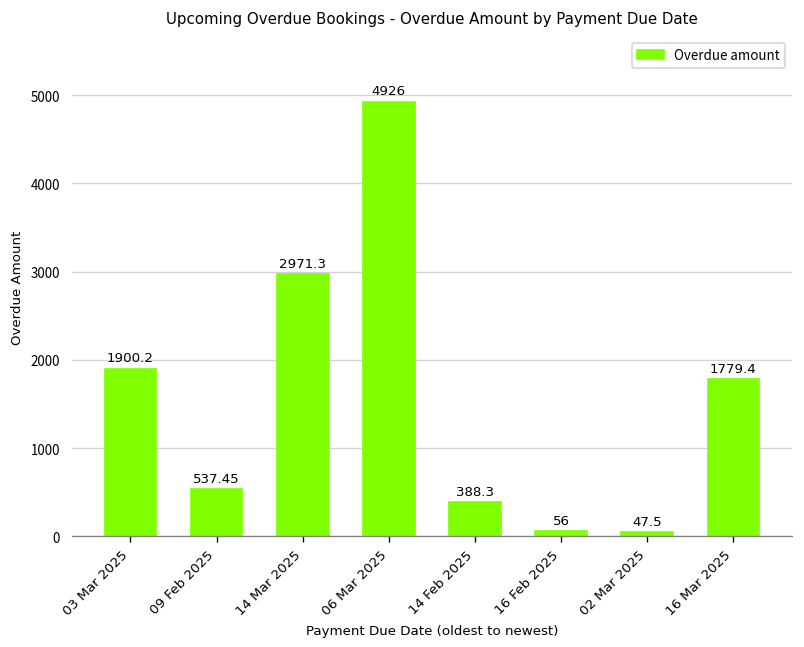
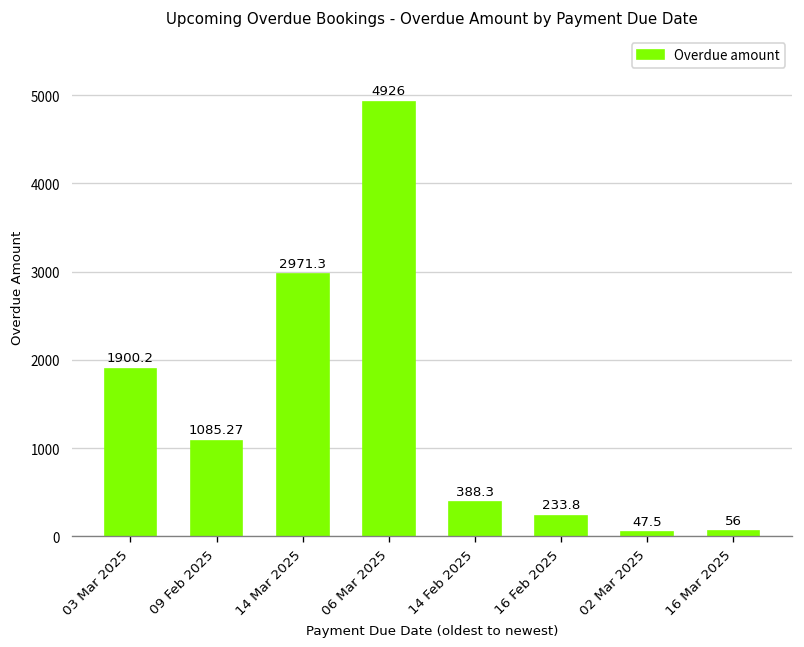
  {
    "03 Mar 2025": 1900.2,
-   "09 Feb 2025": 537.45,
+   "09 Feb 2025": 1085.27,
    "14 Mar 2025": 2971.3,
    "06 Mar 2025": 4926,
    "14 Feb 2025": 388.3,
-   "16 Feb 2025": 56,
+   "16 Feb 2025": 233.8,
    "02 Mar 2025": 47.5,
-   "16 Mar 2025": 1779.4
+   "16 Mar 2025": 56
  }
